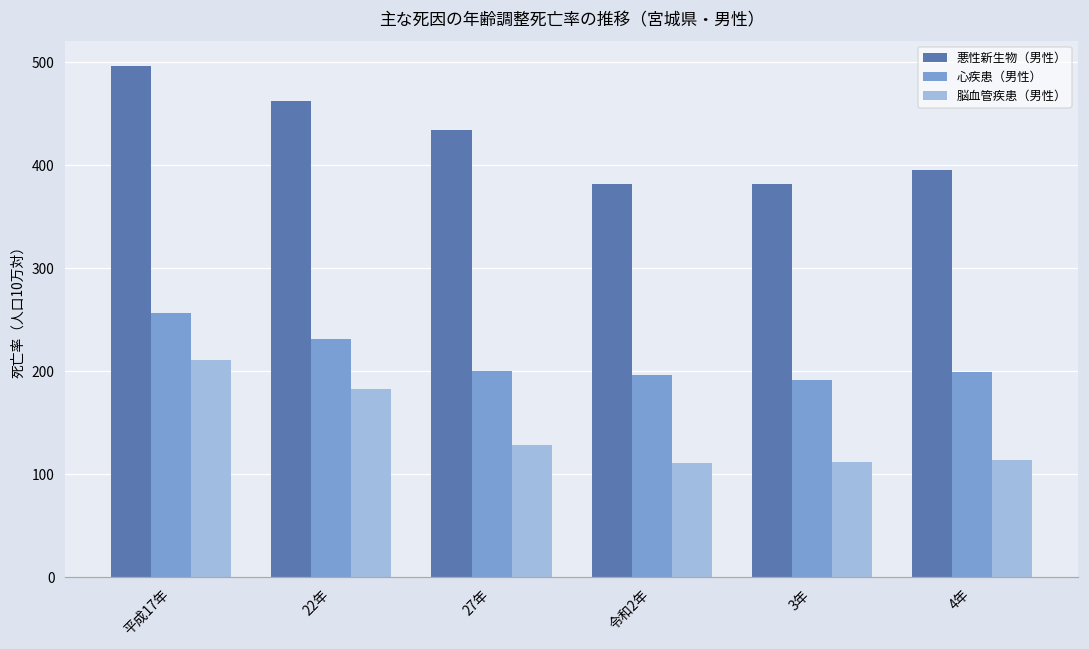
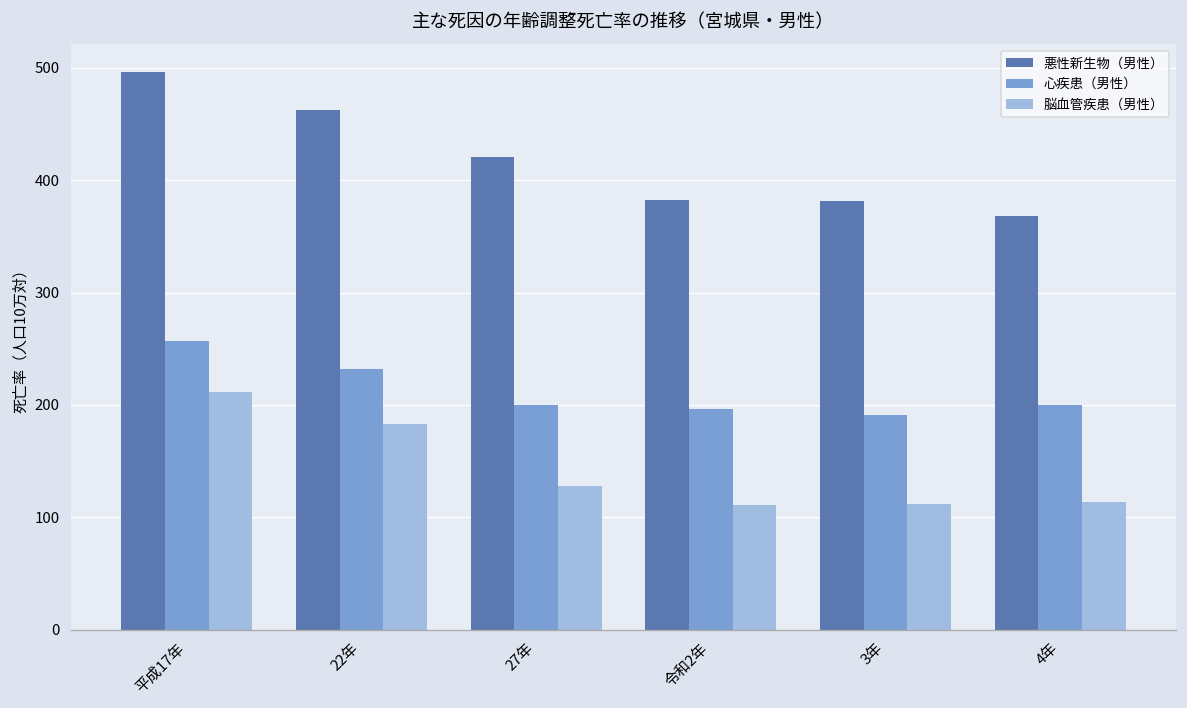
  {
    "悪性新生物（男性）": {
      "平成17年": 500,
      "22年": 460,
-     "27年": 430,
+     "27年": 420,
      "令和2年": 380,
      "3年": 380,
-     "4年": 400
+     "4年": 370
    }
  }
